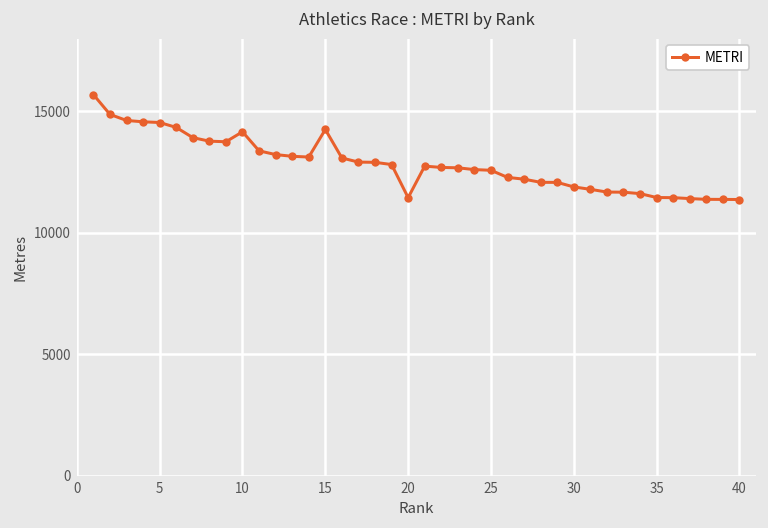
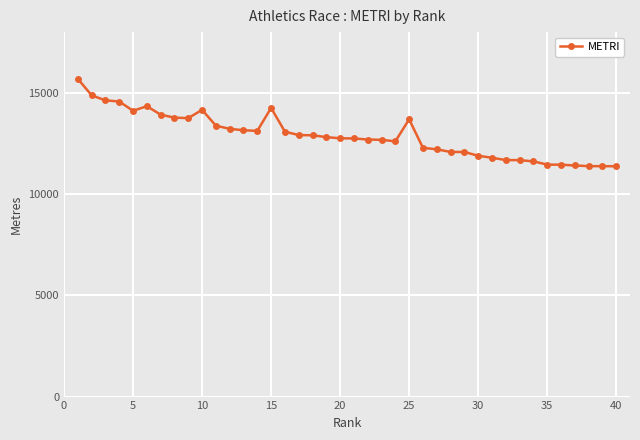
  {
-   "5": 14500,
+   "5": 14100,
    "10": 14200,
    "15": 14300,
-   "20": 11500,
-   "25": 12600,
+   "20": 12800,
+   "25": 13700,
    "30": 11900,
    "35": 11500,
    "40": 11400
  }
